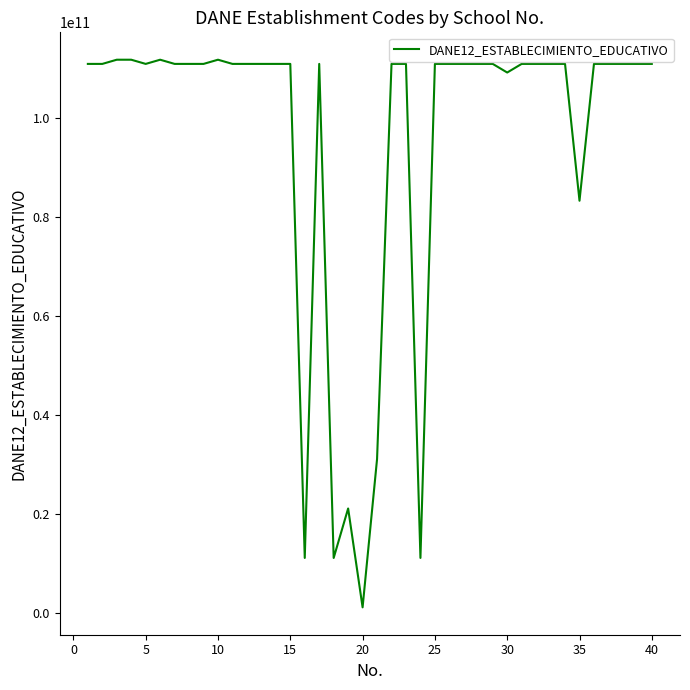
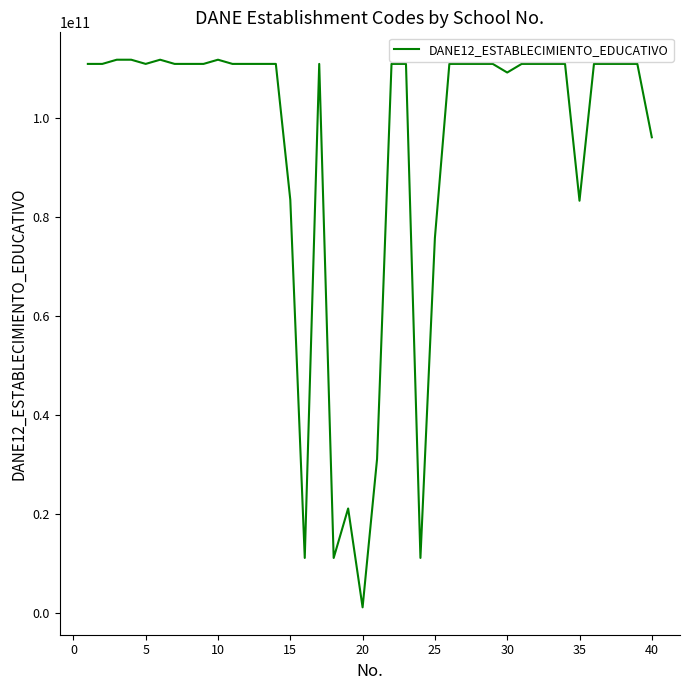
  {
    "5": 111000000000,
    "10": 112000000000,
-   "15": 111000000000,
+   "15": 84000000000,
    "20": 1000000000,
-   "25": 111000000000,
+   "25": 76000000000,
    "30": 109000000000,
    "35": 83000000000,
-   "40": 111000000000
+   "40": 96000000000
  }
